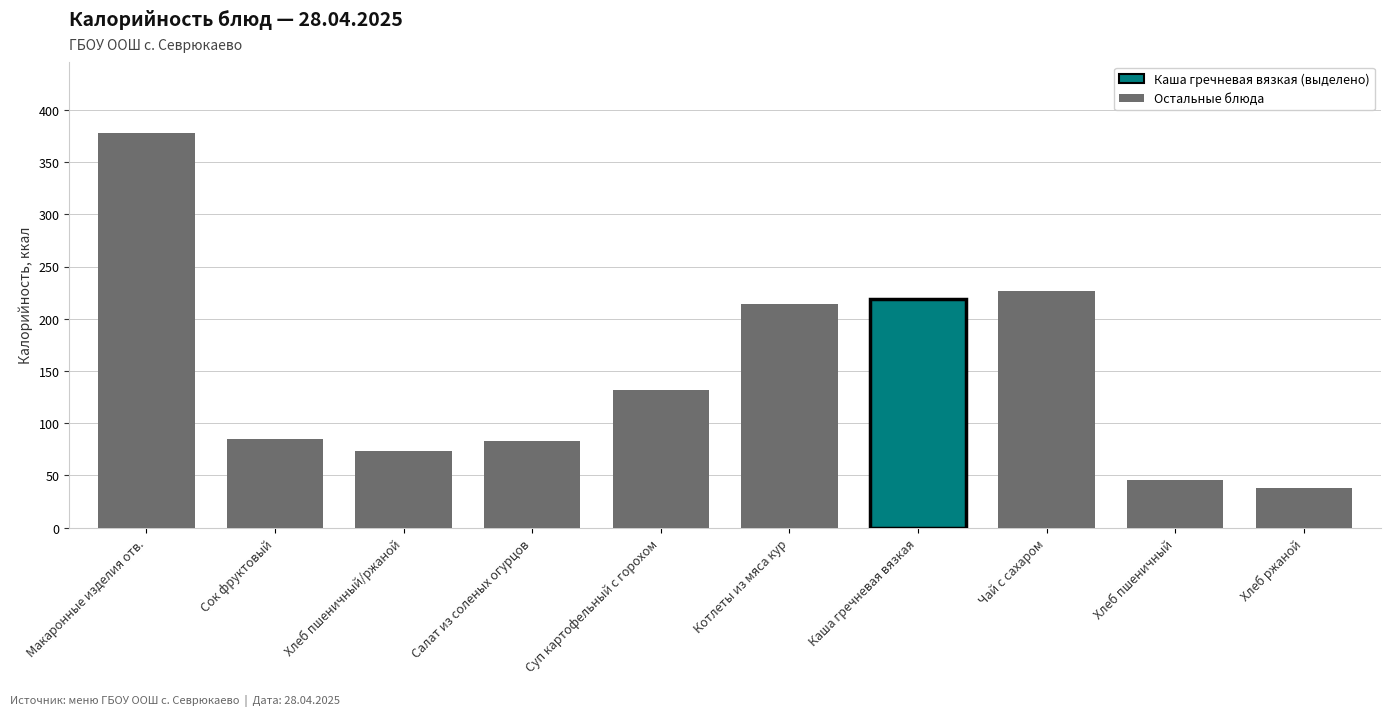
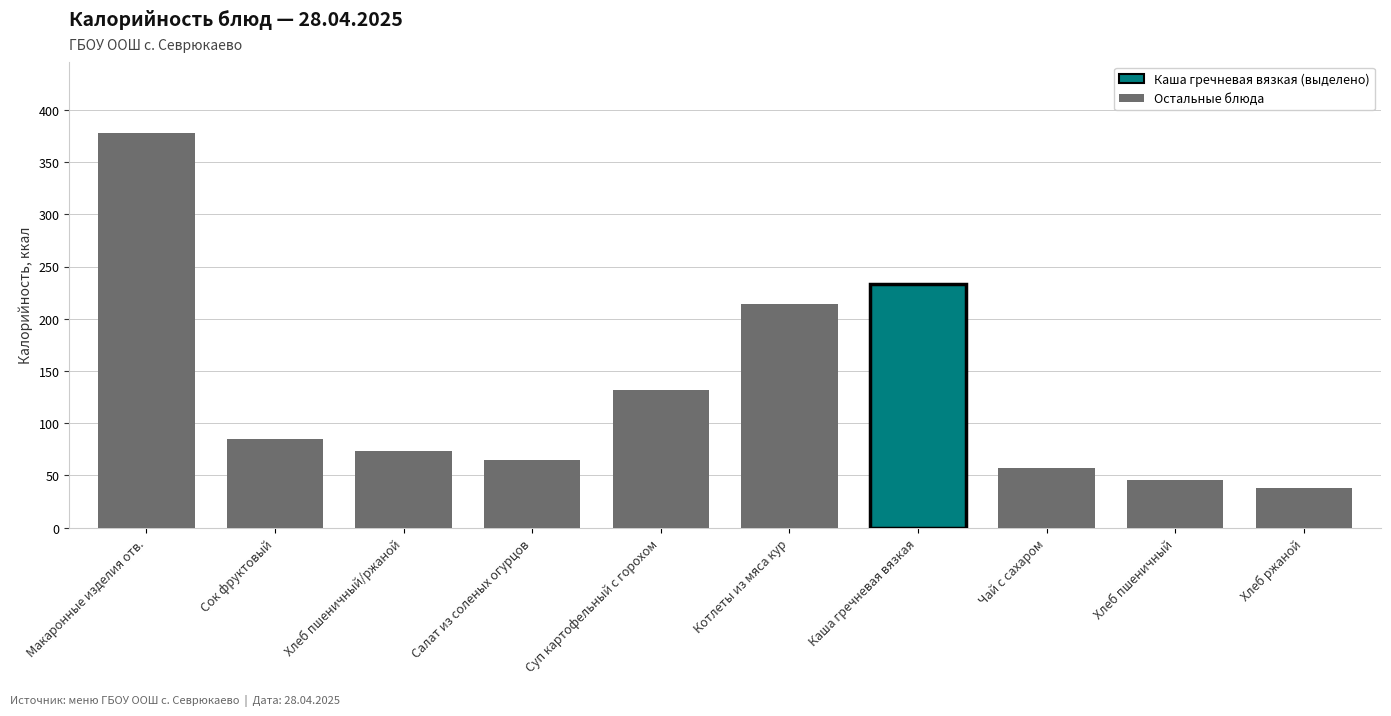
  {
    "Макаронные изделия отв.": 378,
    "Сок фруктовый": 85,
    "Хлеб пшеничный/ржаной": 73,
-   "Салат из соленых огурцов": 83,
+   "Салат из соленых огурцов": 65,
    "Суп картофельный с горохом": 132,
    "Котлеты из мяса кур": 214,
-   "Каша гречневая вязкая": 219,
-   "Чай с сахаром": 227,
+   "Каша гречневая вязкая": 233,
+   "Чай с сахаром": 57,
    "Хлеб пшеничный": 45,
    "Хлеб ржаной": 38
  }
